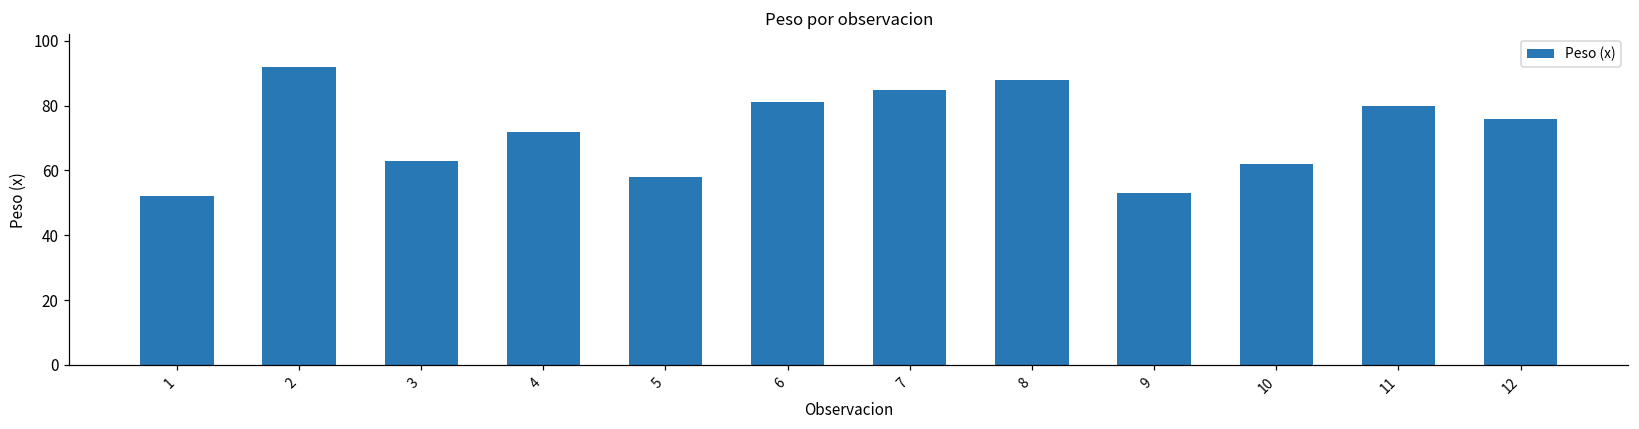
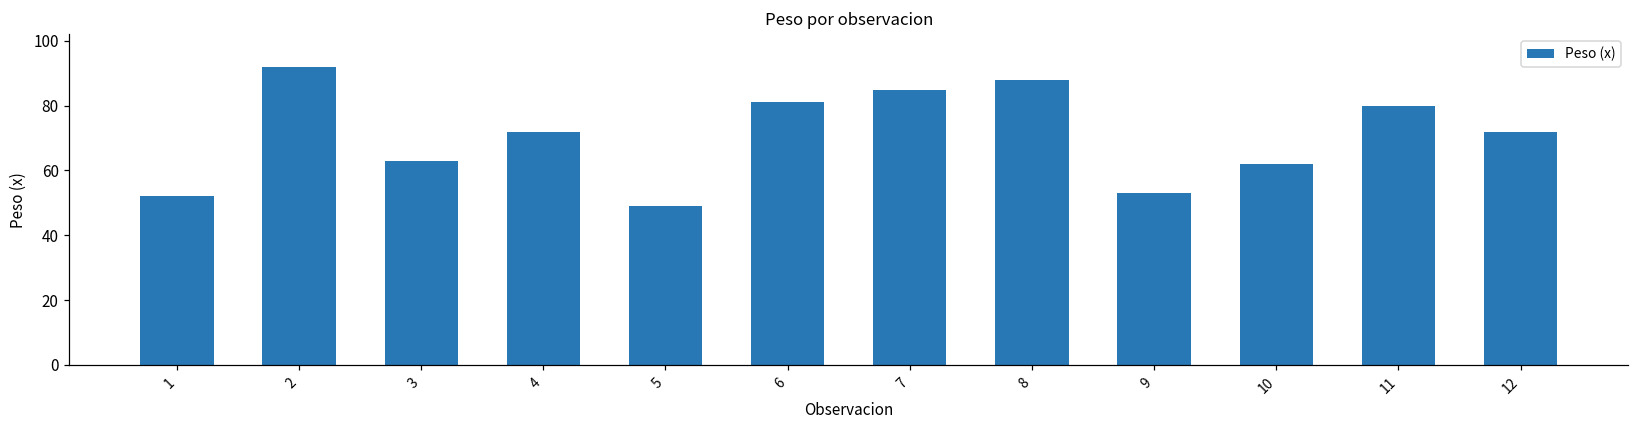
  {
    "1": 52,
    "2": 92,
    "3": 63,
    "4": 72,
-   "5": 58,
+   "5": 49,
    "6": 81,
    "7": 85,
    "8": 88,
    "9": 53,
    "10": 62,
    "11": 80,
-   "12": 76
+   "12": 72
  }
